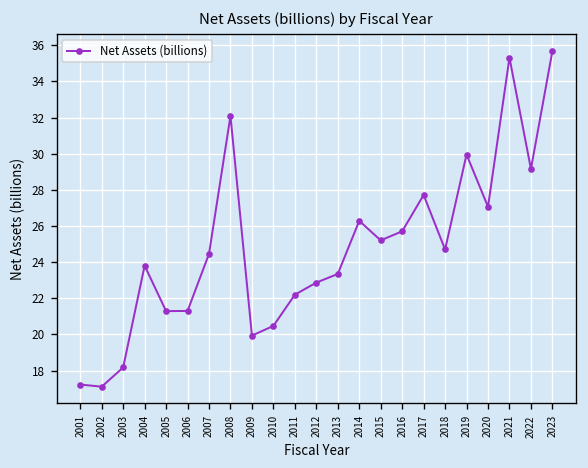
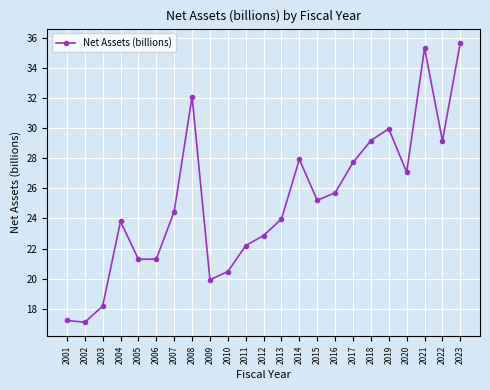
  {
    "2001": 17.2,
    "2002": 17.1,
    "2003": 18.2,
    "2004": 23.8,
    "2005": 21.3,
    "2006": 21.3,
    "2007": 24.5,
    "2008": 32.1,
    "2009": 19.9,
    "2010": 20.5,
    "2011": 22.2,
    "2012": 22.9,
-   "2013": 23.3,
-   "2014": 26.3,
+   "2013": 24.0,
+   "2014": 27.9,
    "2015": 25.2,
    "2016": 25.7,
    "2017": 27.7,
-   "2018": 24.7,
+   "2018": 29.2,
    "2019": 30.0,
    "2020": 27.1,
    "2021": 35.3,
    "2022": 29.2,
    "2023": 35.7
  }
